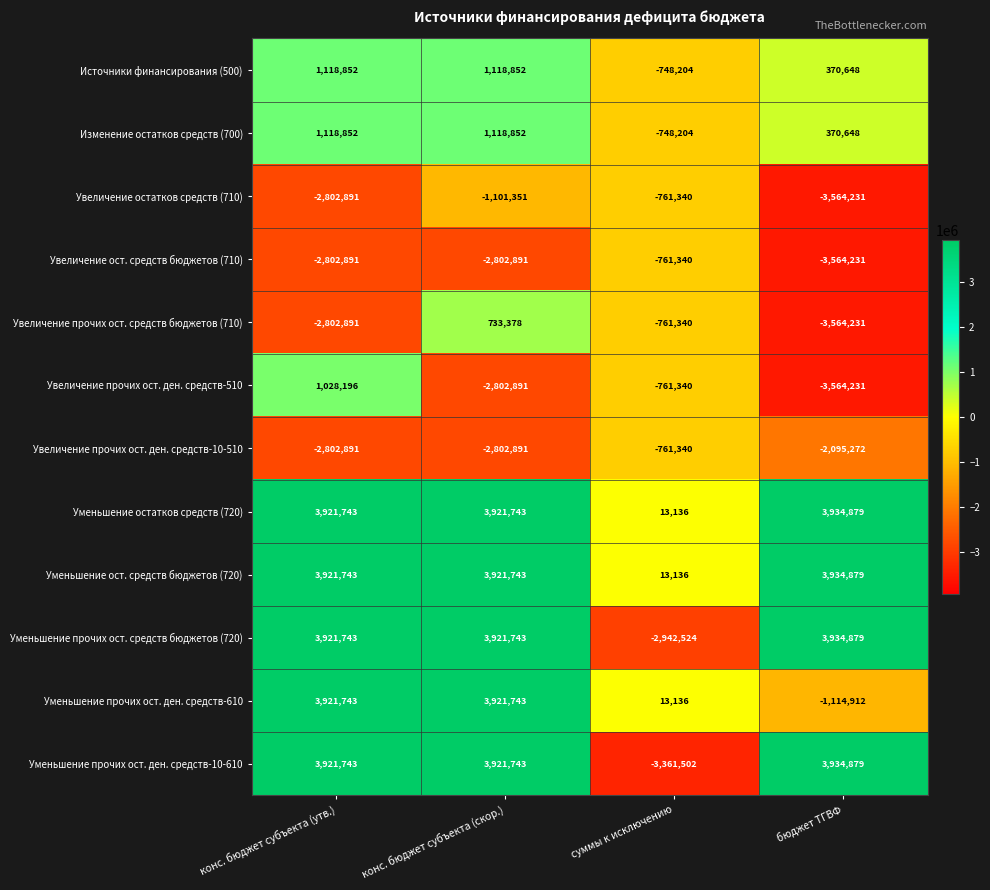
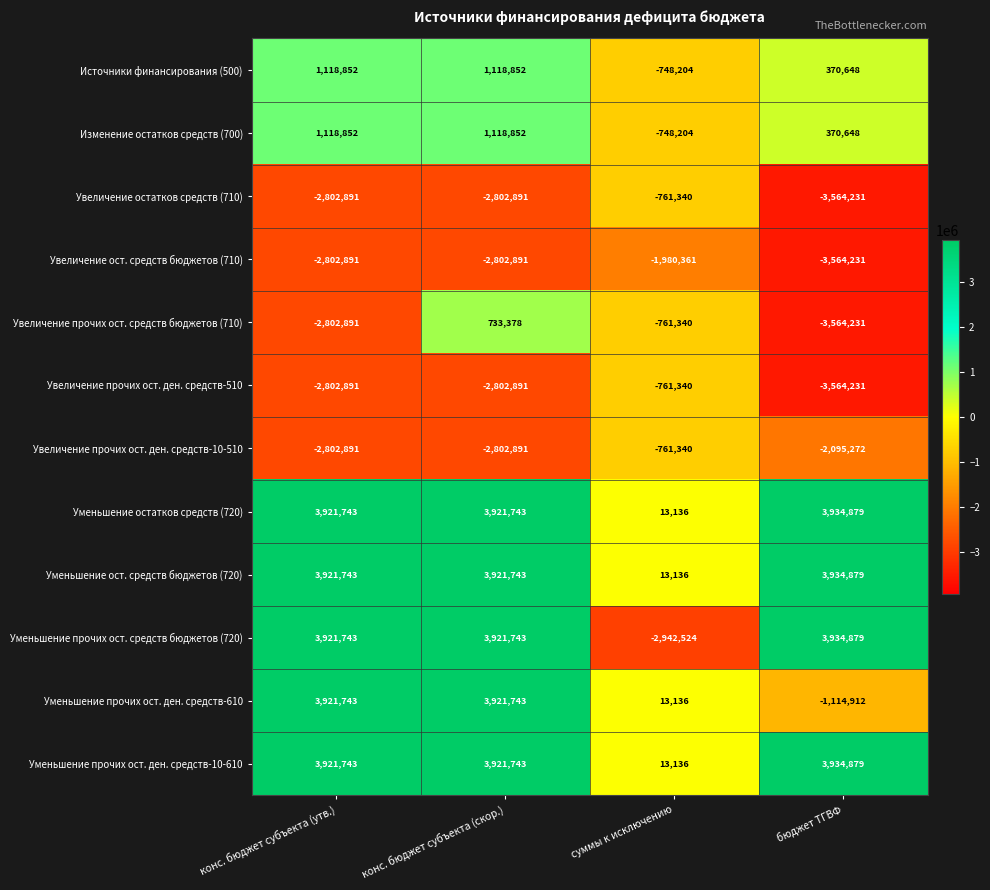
  {
    "Источники финансирования (500)": {
      "конс. бюджет субъекта (утв.)": "1,118,852",
      "конс. бюджет субъекта (скор.)": "1,118,852",
      "суммы к исключению": "-748,204",
      "бюджет ТГВФ": "370,648"
    },
    "Изменение остатков средств (700)": {
      "конс. бюджет субъекта (утв.)": "1,118,852",
      "конс. бюджет субъекта (скор.)": "1,118,852",
      "суммы к исключению": "-748,204",
      "бюджет ТГВФ": "370,648"
    },
    "Увеличение остатков средств (710)": {
      "конс. бюджет субъекта (утв.)": "-2,802,891",
-     "конс. бюджет субъекта (скор.)": "-1,101,351",
+     "конс. бюджет субъекта (скор.)": "-2,802,891",
      "суммы к исключению": "-761,340",
      "бюджет ТГВФ": "-3,564,231"
    },
    "Увеличение ост. средств бюджетов (710)": {
      "конс. бюджет субъекта (утв.)": "-2,802,891",
      "конс. бюджет субъекта (скор.)": "-2,802,891",
-     "суммы к исключению": "-761,340",
+     "суммы к исключению": "-1,980,361",
      "бюджет ТГВФ": "-3,564,231"
    },
    "Увеличение прочих ост. средств бюджетов (710)": {
      "конс. бюджет субъекта (утв.)": "-2,802,891",
      "конс. бюджет субъекта (скор.)": "733,378",
      "суммы к исключению": "-761,340",
      "бюджет ТГВФ": "-3,564,231"
    },
    "Увеличение прочих ост. ден. средств-510": {
-     "конс. бюджет субъекта (утв.)": "1,028,196",
+     "конс. бюджет субъекта (утв.)": "-2,802,891",
      "конс. бюджет субъекта (скор.)": "-2,802,891",
      "суммы к исключению": "-761,340",
      "бюджет ТГВФ": "-3,564,231"
    },
    "Увеличение прочих ост. ден. средств-10-510": {
      "конс. бюджет субъекта (утв.)": "-2,802,891",
      "конс. бюджет субъекта (скор.)": "-2,802,891",
      "суммы к исключению": "-761,340",
      "бюджет ТГВФ": "-2,095,272"
    },
    "Уменьшение остатков средств (720)": {
      "конс. бюджет субъекта (утв.)": "3,921,743",
      "конс. бюджет субъекта (скор.)": "3,921,743",
      "суммы к исключению": "13,136",
      "бюджет ТГВФ": "3,934,879"
    },
    "Уменьшение ост. средств бюджетов (720)": {
      "конс. бюджет субъекта (утв.)": "3,921,743",
      "конс. бюджет субъекта (скор.)": "3,921,743",
      "суммы к исключению": "13,136",
      "бюджет ТГВФ": "3,934,879"
    },
    "Уменьшение прочих ост. средств бюджетов (720)": {
      "конс. бюджет субъекта (утв.)": "3,921,743",
      "конс. бюджет субъекта (скор.)": "3,921,743",
      "суммы к исключению": "-2,942,524",
      "бюджет ТГВФ": "3,934,879"
    },
    "Уменьшение прочих ост. ден. средств-610": {
      "конс. бюджет субъекта (утв.)": "3,921,743",
      "конс. бюджет субъекта (скор.)": "3,921,743",
      "суммы к исключению": "13,136",
      "бюджет ТГВФ": "-1,114,912"
    },
    "Уменьшение прочих ост. ден. средств-10-610": {
      "конс. бюджет субъекта (утв.)": "3,921,743",
      "конс. бюджет субъекта (скор.)": "3,921,743",
-     "суммы к исключению": "-3,361,502",
+     "суммы к исключению": "13,136",
      "бюджет ТГВФ": "3,934,879"
    }
  }
